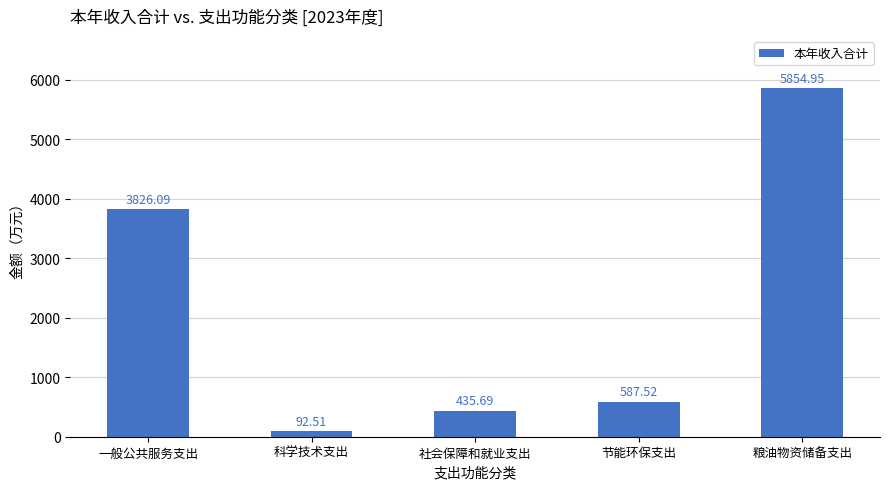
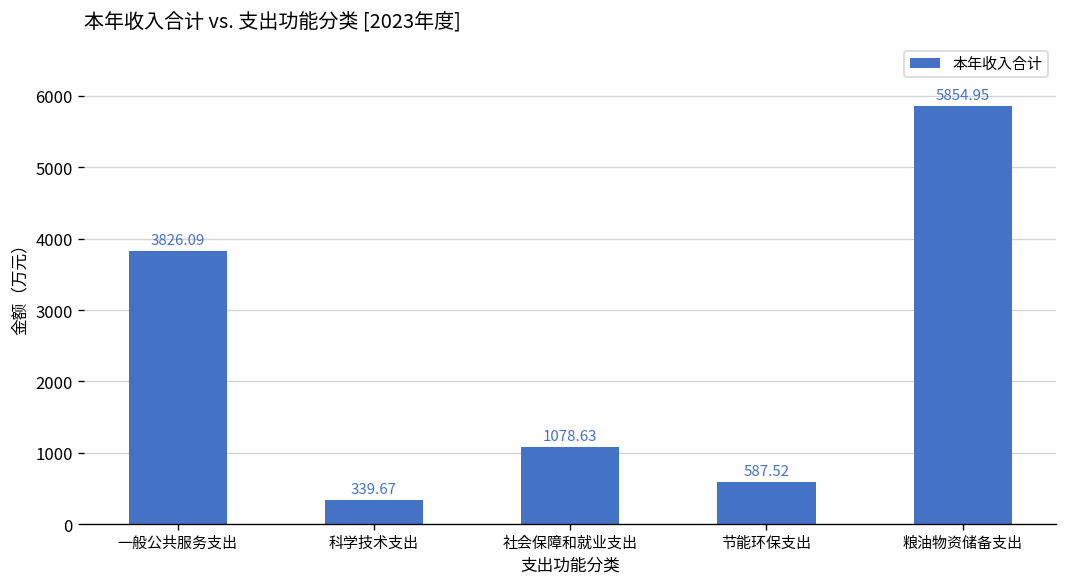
  {
    "一般公共服务支出": 3826.09,
-   "科学技术支出": 92.51,
-   "社会保障和就业支出": 435.69,
+   "科学技术支出": 339.67,
+   "社会保障和就业支出": 1078.63,
    "节能环保支出": 587.52,
    "粮油物资储备支出": 5854.95
  }
